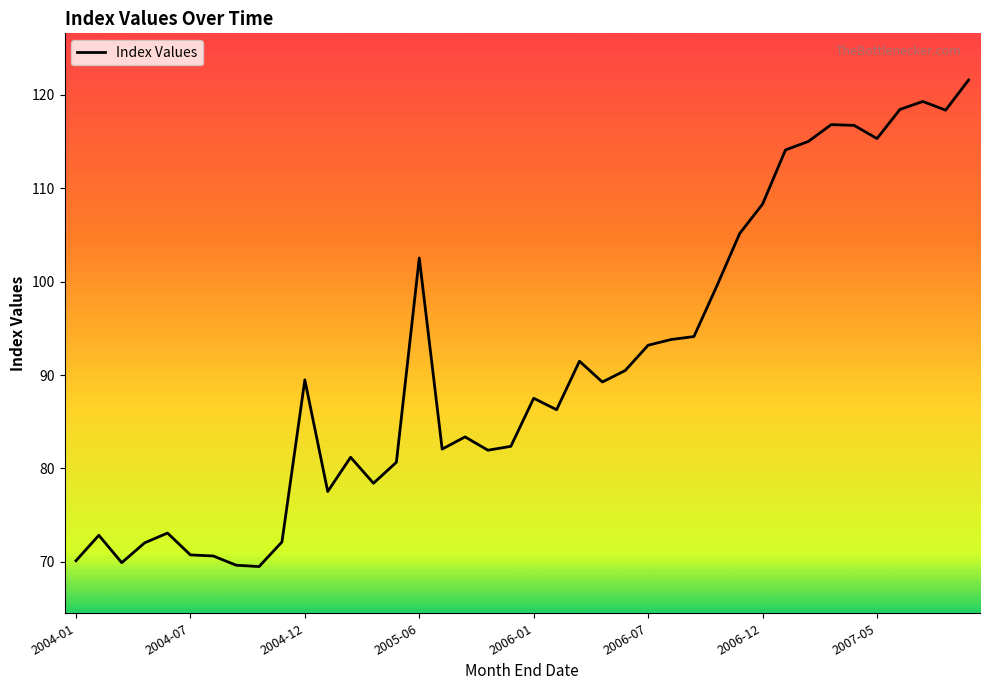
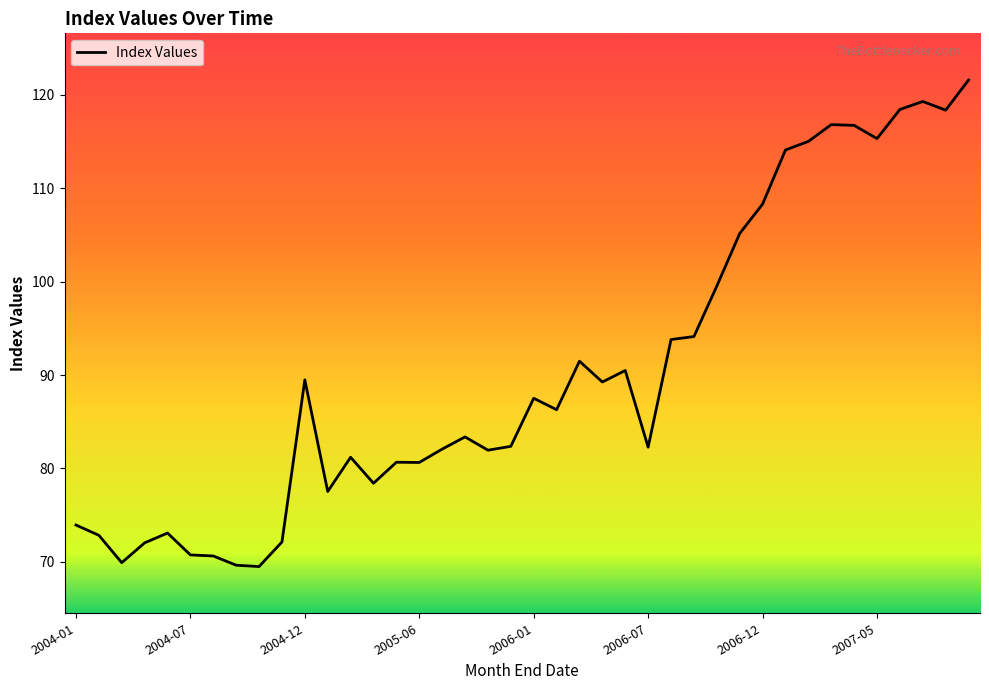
  {
-   "2004-01": 70,
+   "2004-01": 74,
    "2004-07": 71,
    "2004-12": 89,
-   "2005-06": 103,
+   "2005-06": 81,
    "2006-01": 88,
-   "2006-07": 93,
+   "2006-07": 82,
    "2006-12": 108,
    "2007-05": 115
  }
